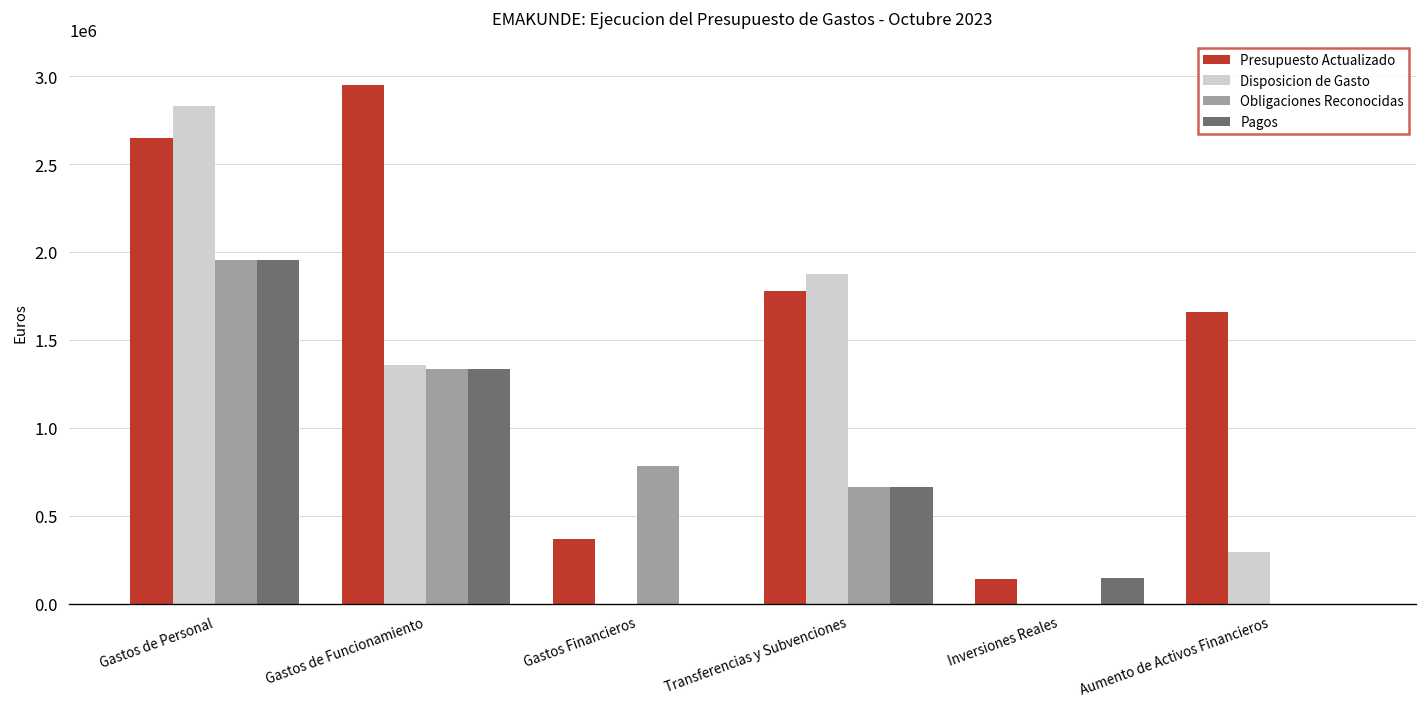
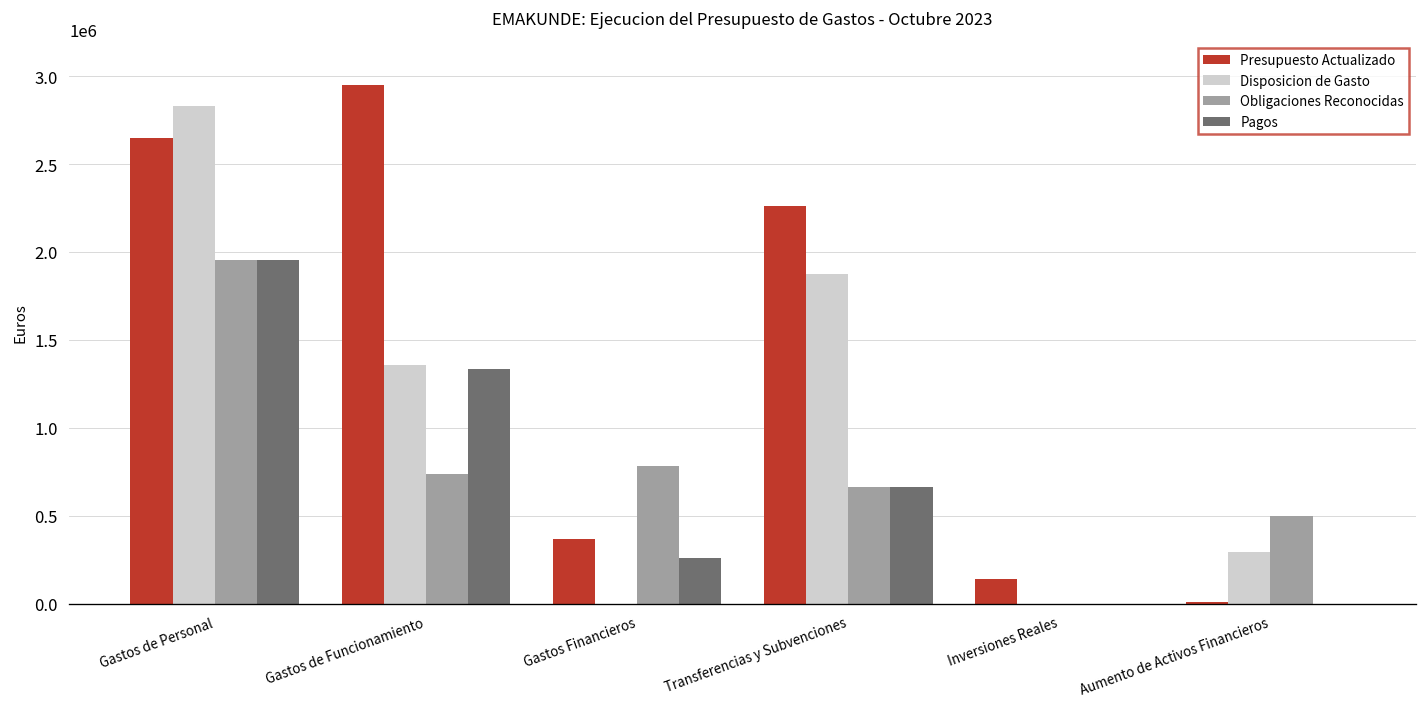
  {
    "Presupuesto Actualizado": {
      "Gastos de Personal": 2650000,
      "Gastos de Funcionamiento": 2950000,
      "Gastos Financieros": 370000,
-     "Transferencias y Subvenciones": 1780000,
+     "Transferencias y Subvenciones": 2260000,
      "Inversiones Reales": 140000,
-     "Aumento de Activos Financieros": 1660000
+     "Aumento de Activos Financieros": 10000
    },
    "Disposicion de Gasto": {
      "Gastos de Personal": 2830000,
      "Gastos de Funcionamiento": 1360000,
      "Gastos Financieros": 0,
      "Transferencias y Subvenciones": 1870000,
      "Inversiones Reales": 0,
      "Aumento de Activos Financieros": 290000
    },
    "Obligaciones Reconocidas": {
      "Gastos de Personal": 1960000,
-     "Gastos de Funcionamiento": 1330000,
+     "Gastos de Funcionamiento": 740000,
      "Gastos Financieros": 780000,
      "Transferencias y Subvenciones": 670000,
      "Inversiones Reales": 0,
-     "Aumento de Activos Financieros": 0
+     "Aumento de Activos Financieros": 500000
    },
    "Pagos": {
      "Gastos de Personal": 1960000,
      "Gastos de Funcionamiento": 1330000,
-     "Gastos Financieros": 0,
+     "Gastos Financieros": 260000,
      "Transferencias y Subvenciones": 670000,
-     "Inversiones Reales": 150000,
+     "Inversiones Reales": 0,
      "Aumento de Activos Financieros": 0
    }
  }
